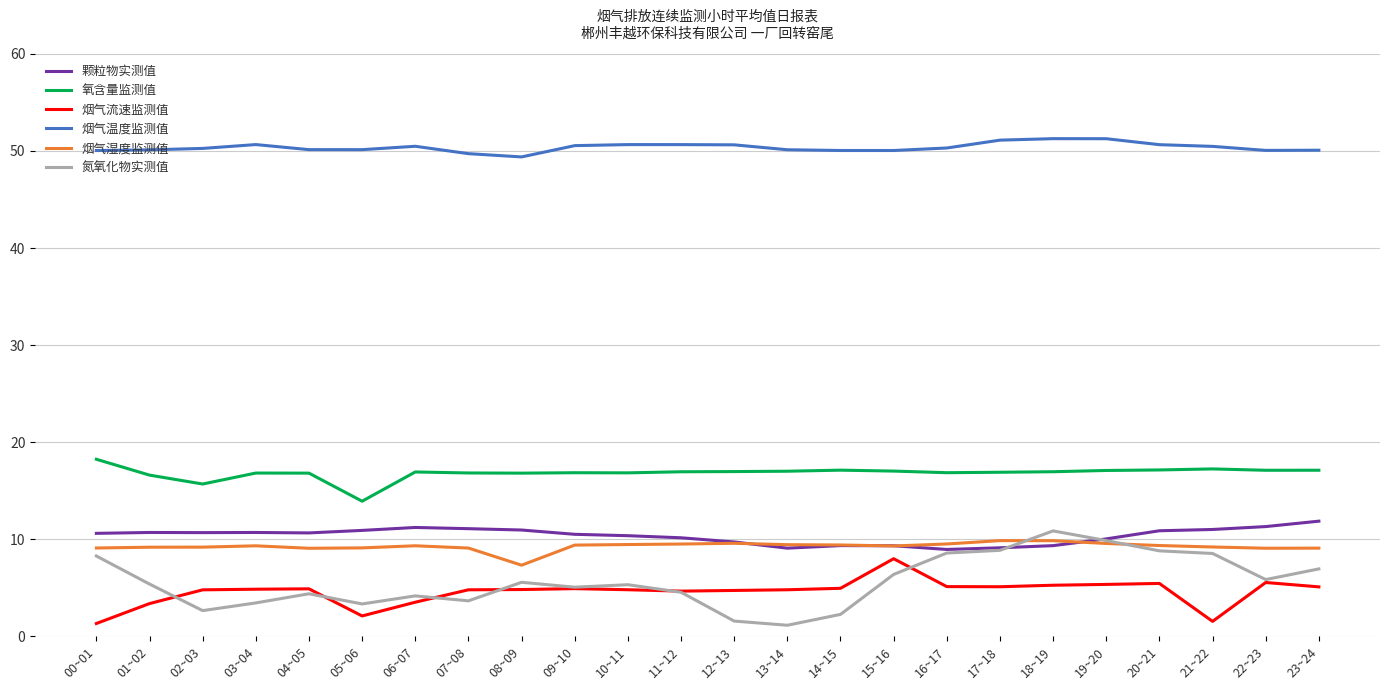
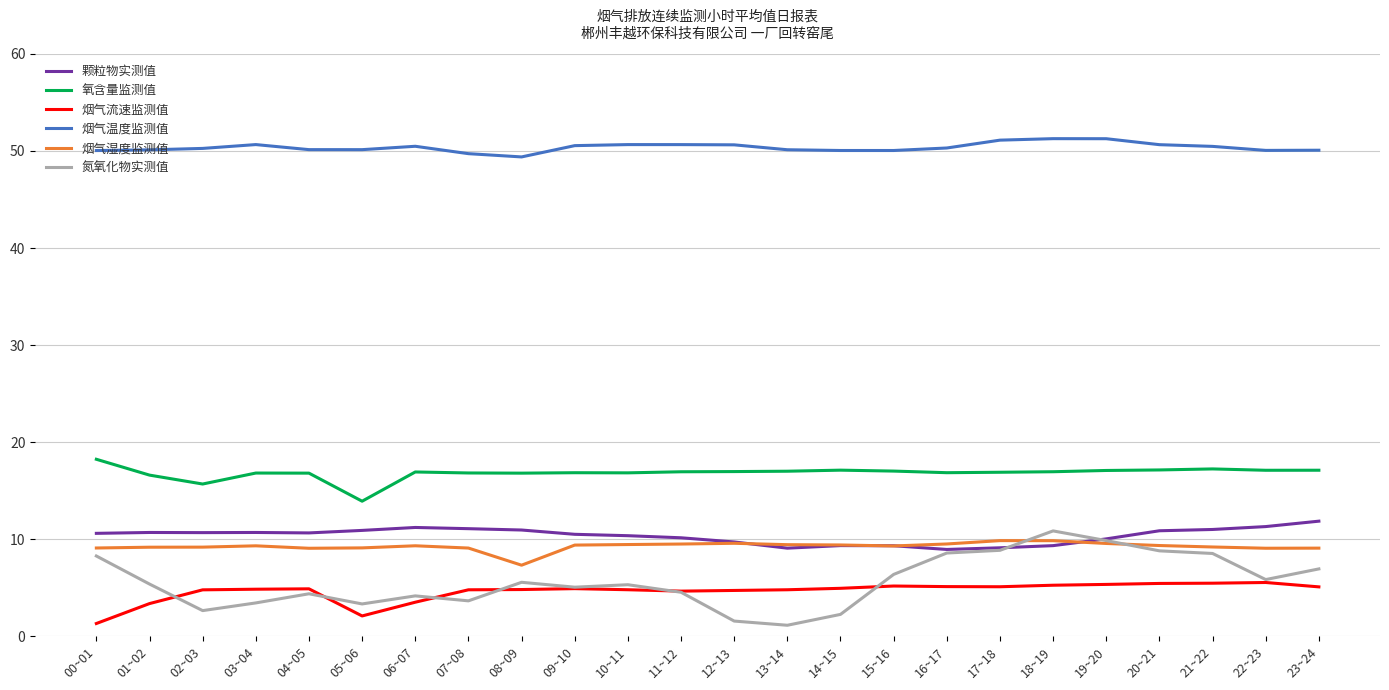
  {
    "颗粒物实测值": {
      "00~01": 11,
      "01~02": 11,
      "02~03": 11,
      "03~04": 11,
      "04~05": 11,
      "05~06": 11,
      "06~07": 11,
      "07~08": 11,
      "08~09": 11,
      "09~10": 11,
      "10~11": 10,
      "11~12": 10,
      "13~14": 9,
      "16~17": 9,
      "18~19": 9,
      "20~21": 11,
      "21~22": 11,
      "22~23": 11,
      "23~24": 12
    },
    "氧含量监测值": {
      "00~01": 18,
      "01~02": 17,
      "02~03": 16,
      "03~04": 17,
      "04~05": 17,
      "05~06": 14,
      "06~07": 17,
      "07~08": 17,
      "08~09": 17,
      "09~10": 17,
      "10~11": 17,
      "11~12": 17,
      "12~13": 17,
      "13~14": 17,
      "14~15": 17,
      "15~16": 17,
      "16~17": 17,
      "17~18": 17,
      "18~19": 17,
      "19~20": 17,
      "20~21": 17,
      "21~22": 17,
      "22~23": 17,
      "23~24": 17
    },
    "烟气流速监测值": {
      "00~01": 1,
      "01~02": 3,
      "02~03": 5,
      "03~04": 5,
      "04~05": 5,
      "05~06": 2,
      "06~07": 4,
      "07~08": 5,
      "08~09": 5,
      "10~11": 5,
      "12~13": 5,
      "13~14": 5,
      "14~15": 5,
-     "15~16": 8,
+     "15~16": 5,
      "16~17": 5,
      "17~18": 5,
      "18~19": 5,
      "19~20": 5,
      "20~21": 5,
-     "21~22": 2,
+     "21~22": 5,
      "22~23": 6,
      "23~24": 5
    },
    "烟气温度监测值": {
      "00~01": 50,
      "01~02": 50,
      "02~03": 50,
      "03~04": 51,
      "04~05": 50,
      "05~06": 50,
      "06~07": 50,
      "07~08": 50,
      "08~09": 49,
      "09~10": 51,
      "10~11": 51,
      "11~12": 51,
      "12~13": 51,
      "13~14": 50,
      "14~15": 50,
      "15~16": 50,
      "16~17": 50,
      "17~18": 51,
      "18~19": 51,
      "19~20": 51,
      "20~21": 51,
      "21~22": 50,
      "22~23": 50,
      "23~24": 50
    },
    "烟气湿度监测值": {
      "00~01": 9,
      "01~02": 9,
      "02~03": 9,
      "03~04": 9,
      "04~05": 9,
      "05~06": 9,
      "06~07": 9,
      "07~08": 9,
      "08~09": 7,
      "09~10": 9,
      "10~11": 9,
      "11~12": 10,
      "13~14": 9,
      "16~17": 10,
      "17~18": 10,
      "18~19": 10,
      "19~20": 10,
      "20~21": 9,
      "21~22": 9,
      "22~23": 9,
      "23~24": 9
    },
    "氮氧化物实测值": {
      "00~01": 8,
      "01~02": 5,
      "02~03": 3,
      "03~04": 3,
      "04~05": 4,
      "05~06": 3,
      "06~07": 4,
      "07~08": 4,
      "08~09": 6,
      "10~11": 5,
      "12~13": 2,
      "13~14": 1,
      "14~15": 2,
      "15~16": 6,
      "16~17": 9,
      "18~19": 11,
      "20~21": 9,
      "21~22": 9,
      "22~23": 6,
      "23~24": 7
    }
  }
